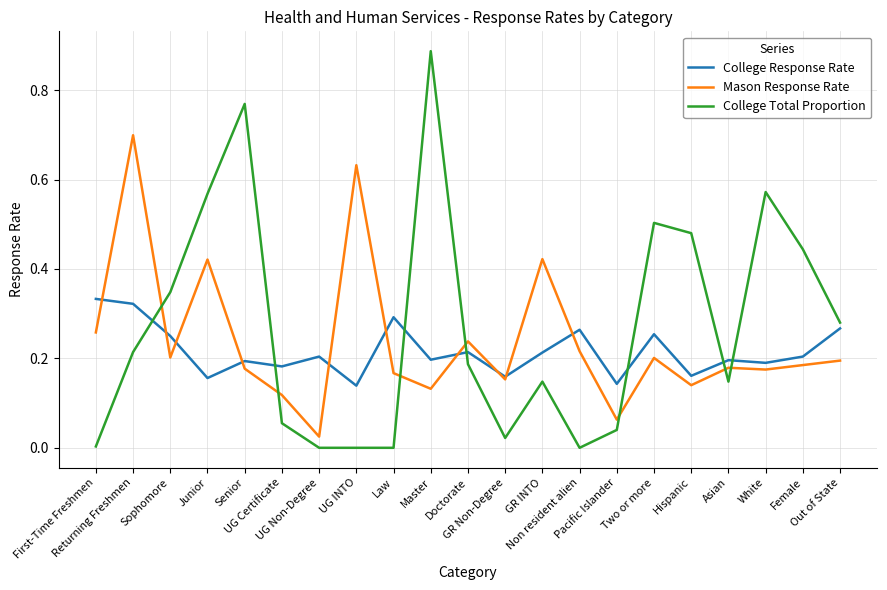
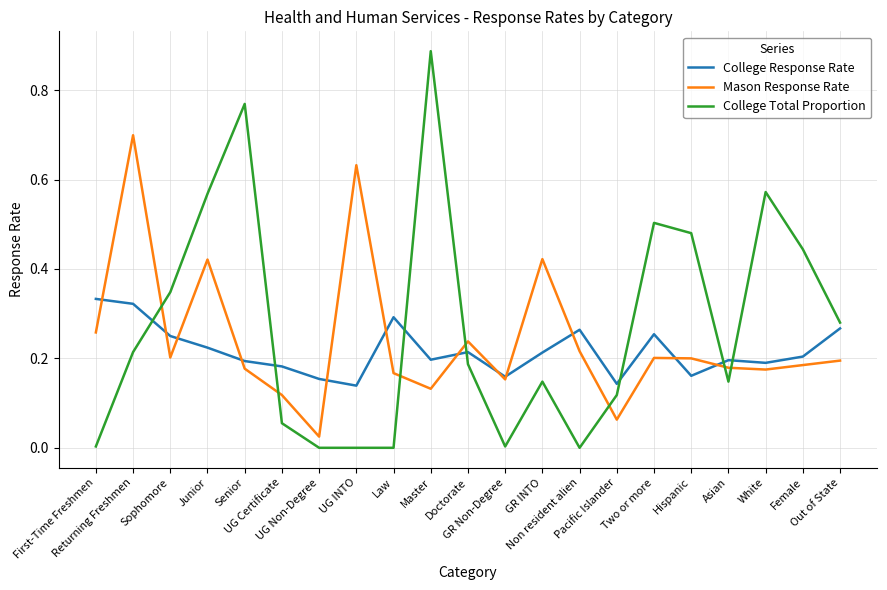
  {
    "College Response Rate": {
      "First-Time Freshmen": 0.33,
      "Returning Freshmen": 0.32,
      "Sophomore": 0.25,
-     "Junior": 0.16,
+     "Junior": 0.22,
      "Senior": 0.19,
      "UG Certificate": 0.18,
-     "UG Non-Degree": 0.20,
+     "UG Non-Degree": 0.15,
      "UG INTO": 0.14,
      "Law": 0.29,
      "Master": 0.20,
      "Doctorate": 0.21,
      "GR Non-Degree": 0.16,
      "GR INTO": 0.21,
      "Non resident alien": 0.26,
      "Pacific Islander": 0.14,
      "Two or more": 0.25,
      "Hispanic": 0.16,
      "Asian": 0.20,
      "White": 0.19,
      "Female": 0.20,
      "Out of State": 0.27
    },
    "Mason Response Rate": {
      "First-Time Freshmen": 0.26,
      "Returning Freshmen": 0.70,
      "Sophomore": 0.20,
      "Junior": 0.42,
      "Senior": 0.18,
      "UG Certificate": 0.12,
      "UG Non-Degree": 0.03,
      "UG INTO": 0.63,
      "Law": 0.17,
      "Master": 0.13,
      "Doctorate": 0.24,
      "GR Non-Degree": 0.15,
      "GR INTO": 0.42,
      "Non resident alien": 0.22,
      "Pacific Islander": 0.06,
      "Two or more": 0.20,
-     "Hispanic": 0.14,
+     "Hispanic": 0.20,
      "Asian": 0.18,
      "White": 0.18,
      "Female": 0.19,
      "Out of State": 0.20
    },
    "College Total Proportion": {
      "First-Time Freshmen": 0.00,
      "Returning Freshmen": 0.21,
      "Sophomore": 0.35,
      "Junior": 0.57,
      "Senior": 0.77,
      "UG Certificate": 0.06,
      "UG Non-Degree": 0.00,
      "UG INTO": 0.00,
      "Law": 0.00,
      "Master": 0.89,
      "Doctorate": 0.19,
-     "GR Non-Degree": 0.02,
+     "GR Non-Degree": 0.00,
      "GR INTO": 0.15,
      "Non resident alien": 0.00,
-     "Pacific Islander": 0.04,
+     "Pacific Islander": 0.12,
      "Two or more": 0.50,
      "Hispanic": 0.48,
      "Asian": 0.15,
      "White": 0.57,
      "Female": 0.44,
      "Out of State": 0.28
    }
  }
